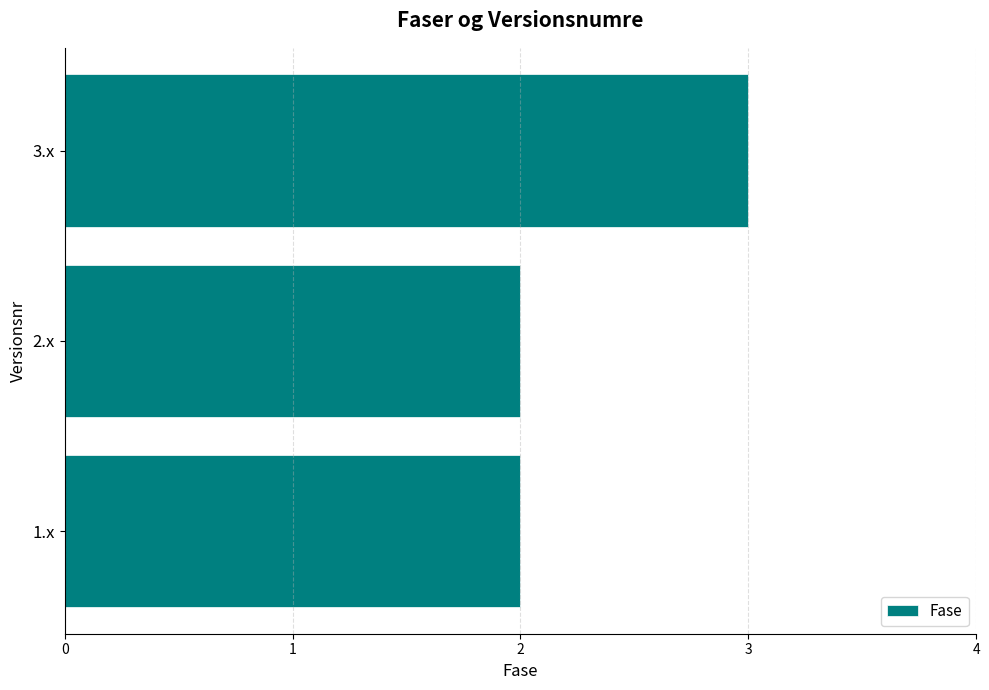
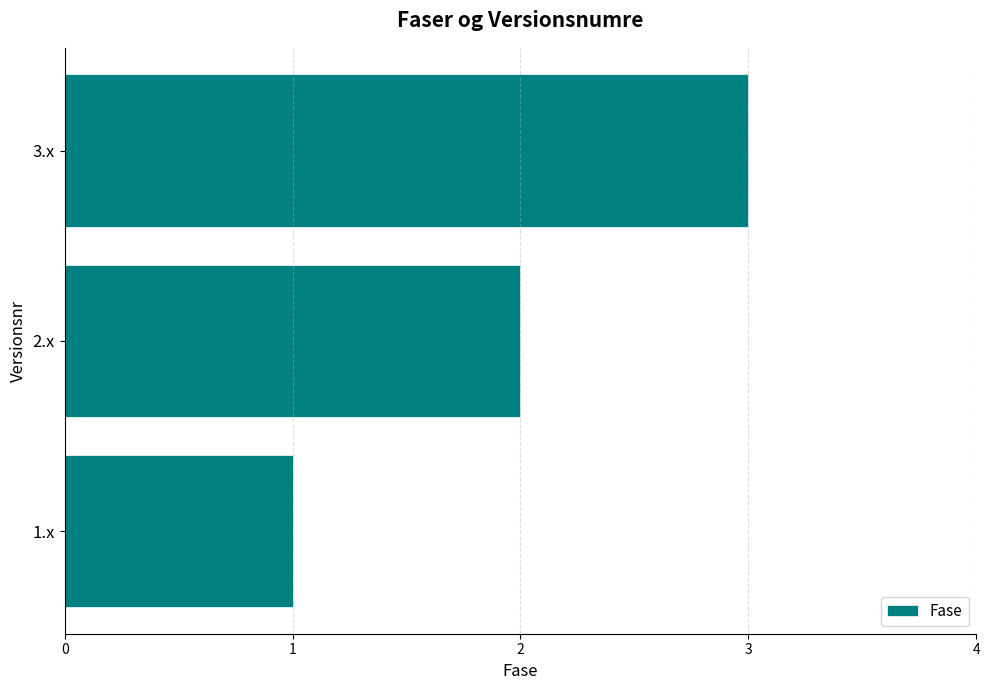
  {
    "3.x": 3,
    "2.x": 2,
-   "1.x": 2
+   "1.x": 1
  }
